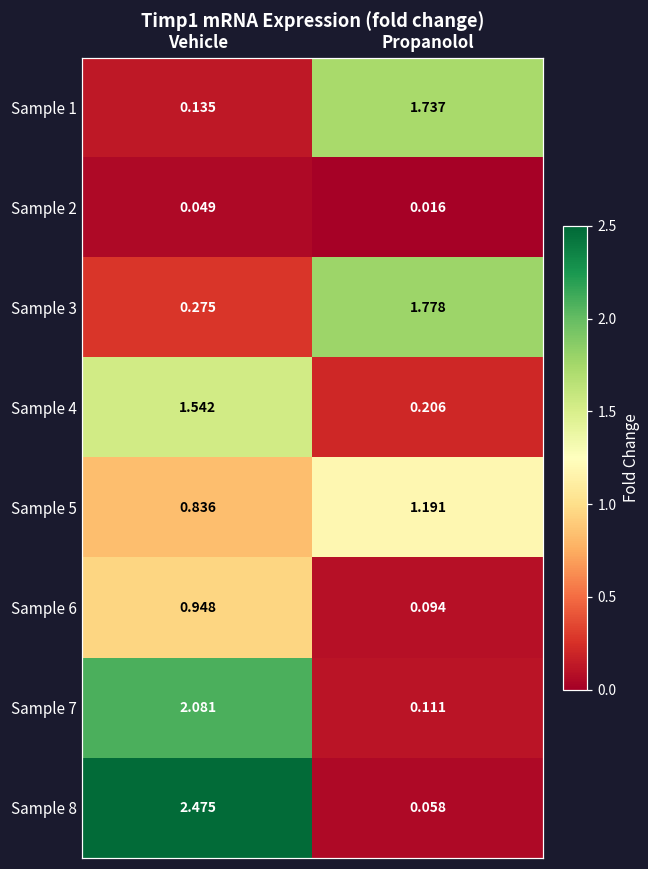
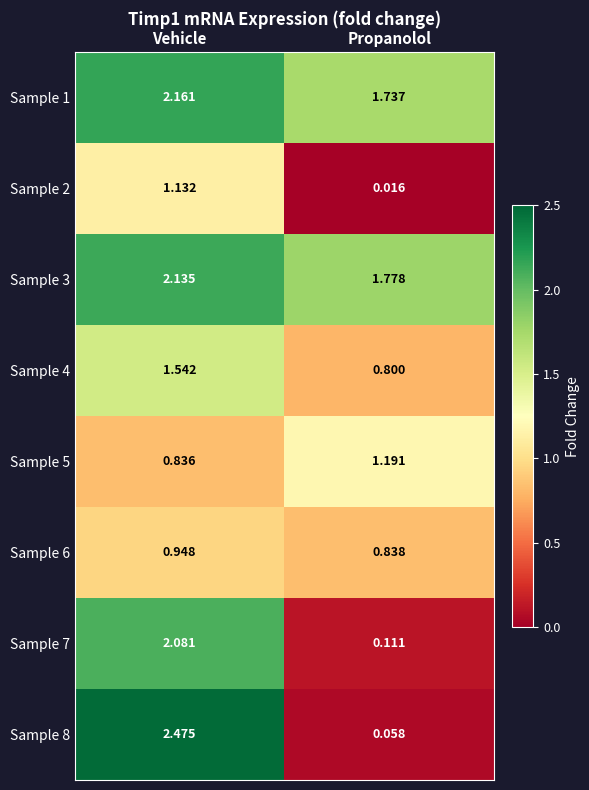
  {
    "Sample 1": {
-     "Vehicle": 0.135,
+     "Vehicle": 2.161,
      "Propanolol": 1.737
    },
    "Sample 2": {
-     "Vehicle": 0.049,
+     "Vehicle": 1.132,
      "Propanolol": 0.016
    },
    "Sample 3": {
-     "Vehicle": 0.275,
+     "Vehicle": 2.135,
      "Propanolol": 1.778
    },
    "Sample 4": {
      "Vehicle": 1.542,
-     "Propanolol": 0.206
+     "Propanolol": 0.800
    },
    "Sample 5": {
      "Vehicle": 0.836,
      "Propanolol": 1.191
    },
    "Sample 6": {
      "Vehicle": 0.948,
-     "Propanolol": 0.094
+     "Propanolol": 0.838
    },
    "Sample 7": {
      "Vehicle": 2.081,
      "Propanolol": 0.111
    },
    "Sample 8": {
      "Vehicle": 2.475,
      "Propanolol": 0.058
    }
  }
